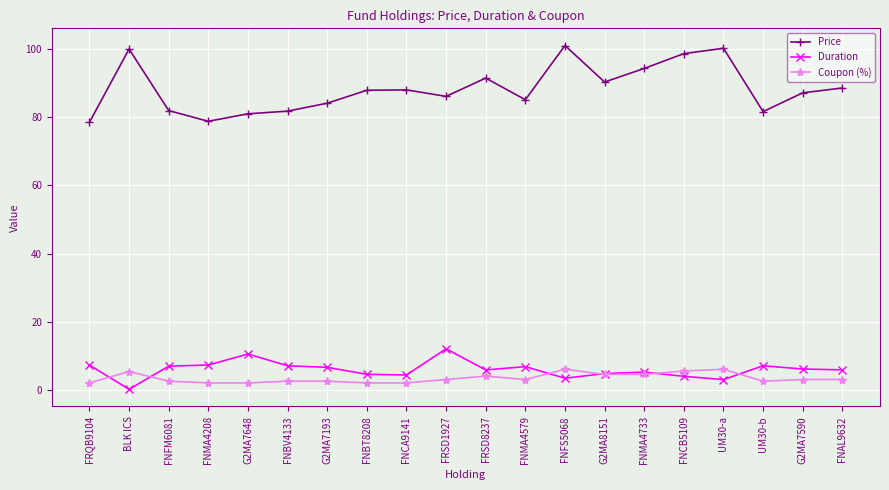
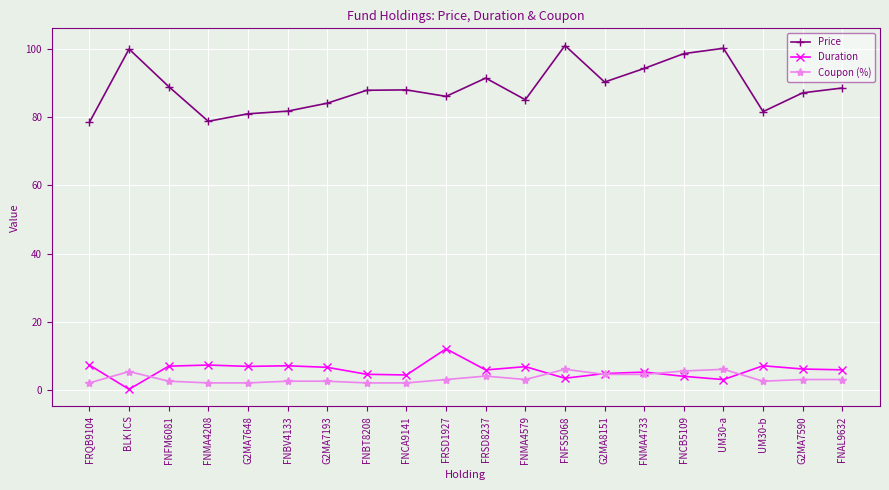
  {
    "Price": {
      "FRQB9104": 79,
      "BLK ICS": 100,
-     "FNFM6081": 82,
+     "FNFM6081": 89,
      "FNMA4208": 79,
      "G2MA7648": 81,
      "FNBV4133": 82,
      "G2MA7193": 84,
      "FNBT8208": 88,
      "FNCA9141": 88,
      "FRSD1927": 86,
      "FRSD8237": 92,
      "FNMA4579": 85,
      "FNFS5068": 101,
      "G2MA8151": 90,
      "FNMA4733": 94,
      "FNCB5109": 99,
      "UM30-a": 100,
      "UM30-b": 82,
      "G2MA7590": 87,
      "FNAL9632": 89
    },
    "Duration": {
      "FRQB9104": 7,
      "BLK ICS": 0,
      "FNFM6081": 7,
      "FNMA4208": 7,
-     "G2MA7648": 10,
+     "G2MA7648": 7,
      "FNBV4133": 7,
      "G2MA7193": 7,
      "FNBT8208": 5,
      "FNCA9141": 4,
      "FRSD1927": 12,
      "FRSD8237": 6,
      "FNMA4579": 7,
      "FNFS5068": 3,
      "FNCB5109": 4,
      "UM30-a": 3,
      "UM30-b": 7,
      "G2MA7590": 6,
      "FNAL9632": 6
    },
    "Coupon (%)": {
      "FRQB9104": 2,
      "BLK ICS": 5,
      "FNFM6081": 3,
      "FNMA4208": 2,
      "G2MA7648": 2,
      "FNBV4133": 3,
      "G2MA7193": 3,
      "FNBT8208": 2,
      "FNCA9141": 2,
      "FRSD1927": 3,
      "FRSD8237": 4,
      "FNMA4579": 3,
      "FNFS5068": 6,
      "FNCB5109": 6,
      "UM30-a": 6,
      "UM30-b": 3,
      "G2MA7590": 3,
      "FNAL9632": 3
    }
  }
